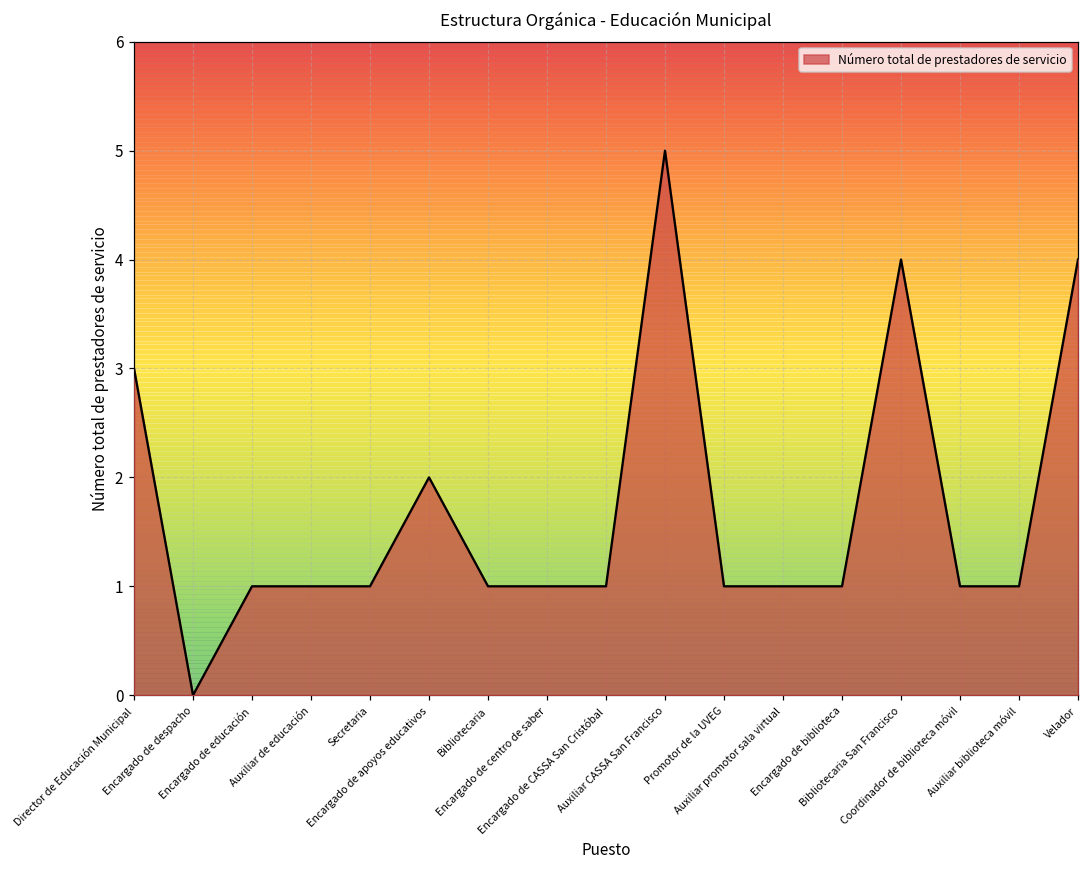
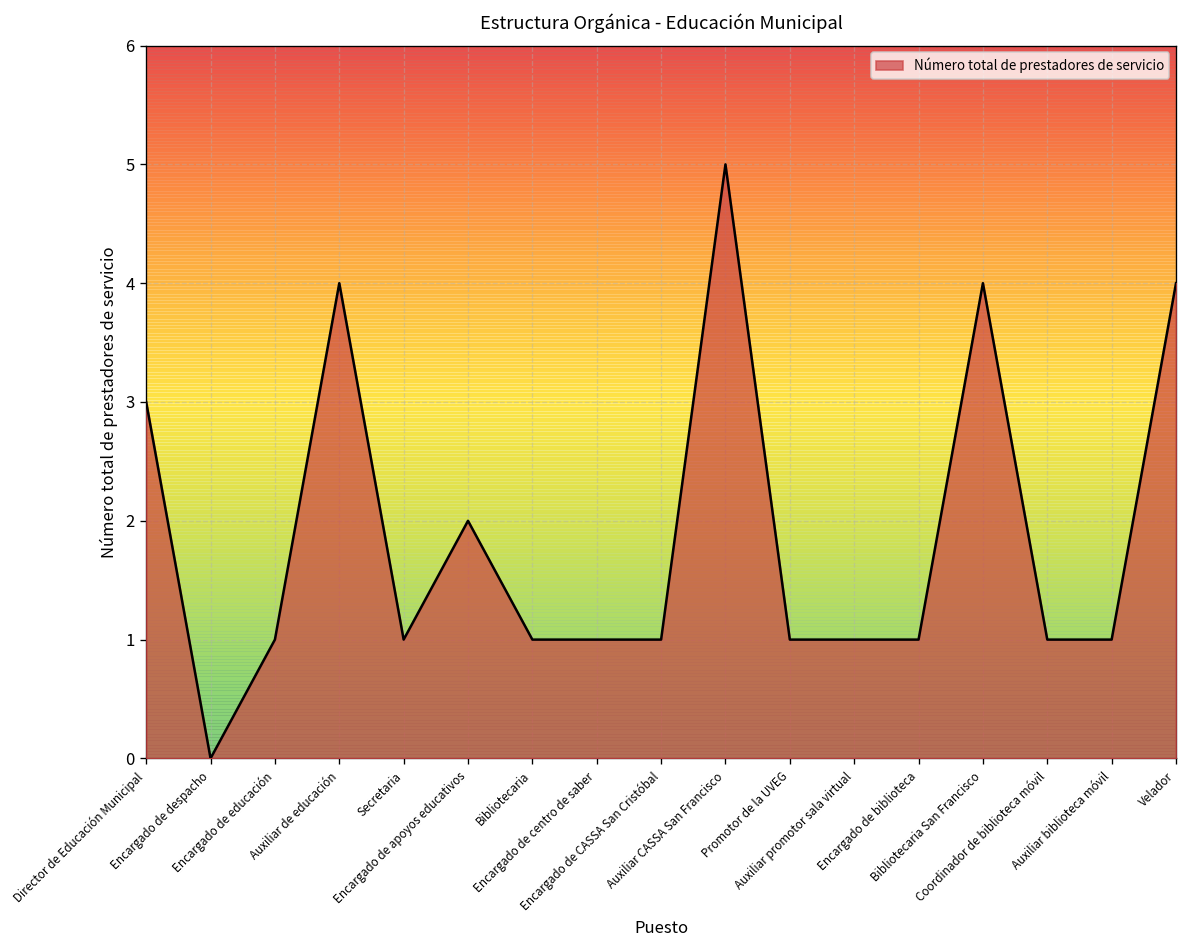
  {
    "Director de Educación Municipal": 3,
    "Encargado de despacho": 0,
    "Encargado de educación": 1,
-   "Auxiliar de educación": 1,
+   "Auxiliar de educación": 4,
    "Secretaria": 1,
    "Encargado de apoyos educativos": 2,
    "Bibliotecaria": 1,
    "Encargado de centro de saber": 1,
    "Encargado de CASSA San Cristóbal": 1,
    "Auxiliar CASSA San Francisco": 5,
    "Promotor de la UVEG": 1,
    "Auxiliar promotor sala virtual": 1,
    "Encargado de biblioteca": 1,
    "Bibliotecaria San Francisco": 4,
    "Coordinador de biblioteca móvil": 1,
    "Auxiliar biblioteca móvil": 1,
    "Velador": 4
  }
